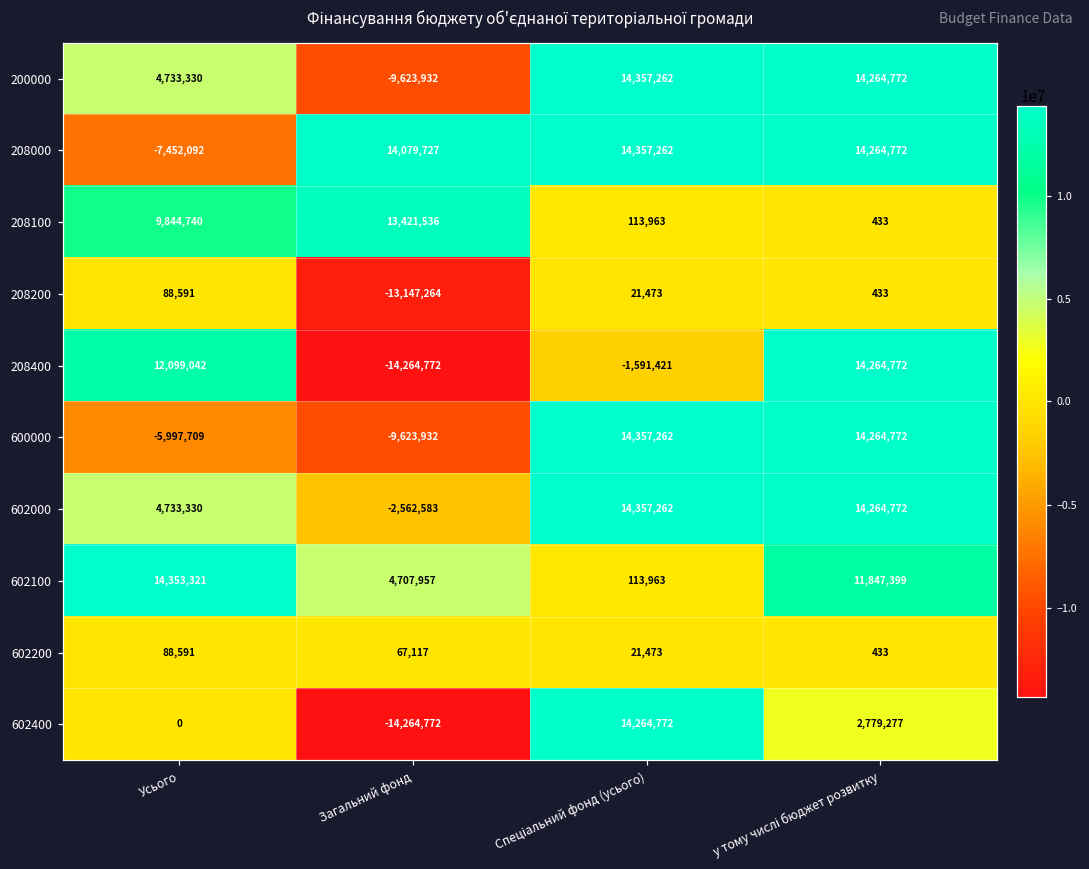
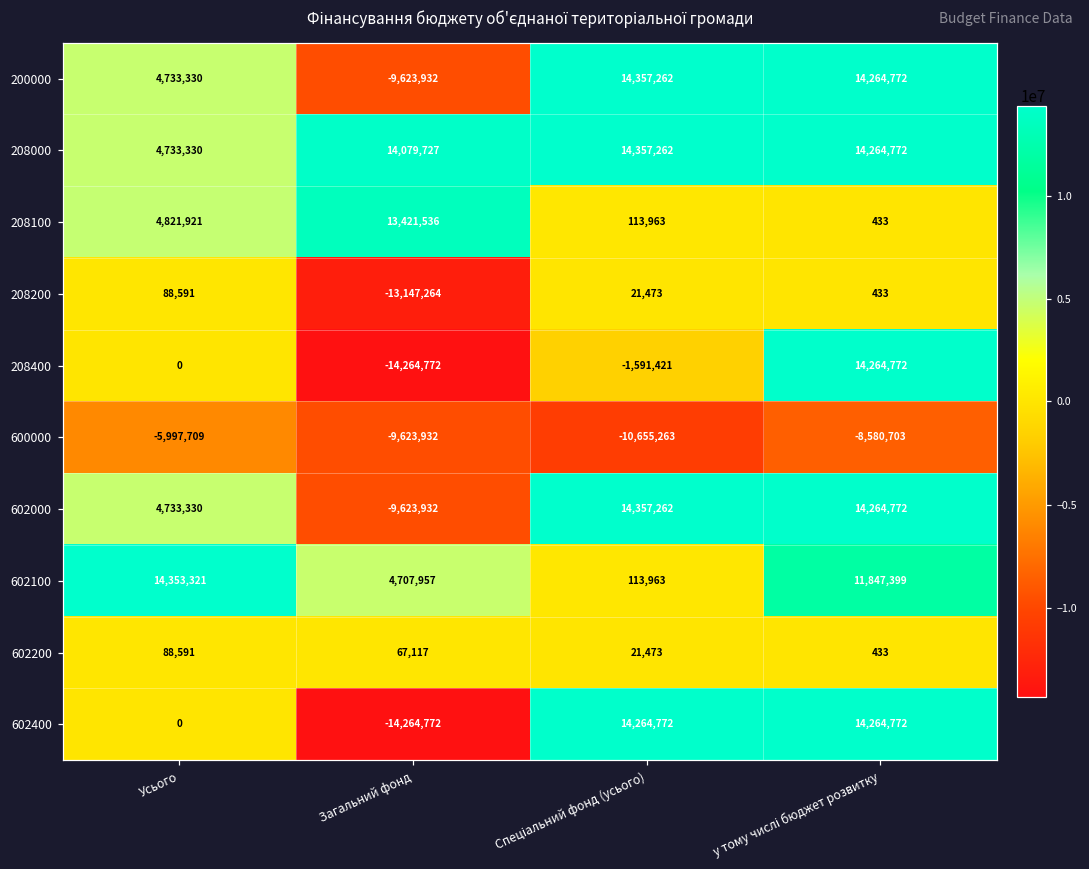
  {
    "200000": {
      "Усього": "4,733,330",
      "Загальний фонд": "-9,623,932",
      "Спеціальний фонд (усього)": "14,357,262",
      "у тому числі бюджет розвитку": "14,264,772"
    },
    "208000": {
-     "Усього": "-7,452,092",
+     "Усього": "4,733,330",
      "Загальний фонд": "14,079,727",
      "Спеціальний фонд (усього)": "14,357,262",
      "у тому числі бюджет розвитку": "14,264,772"
    },
    "208100": {
-     "Усього": "9,844,740",
+     "Усього": "4,821,921",
      "Загальний фонд": "13,421,536",
      "Спеціальний фонд (усього)": "113,963",
      "у тому числі бюджет розвитку": "433"
    },
    "208200": {
      "Усього": "88,591",
      "Загальний фонд": "-13,147,264",
      "Спеціальний фонд (усього)": "21,473",
      "у тому числі бюджет розвитку": "433"
    },
    "208400": {
-     "Усього": "12,099,042",
+     "Усього": "0",
      "Загальний фонд": "-14,264,772",
      "Спеціальний фонд (усього)": "-1,591,421",
      "у тому числі бюджет розвитку": "14,264,772"
    },
    "600000": {
      "Усього": "-5,997,709",
      "Загальний фонд": "-9,623,932",
-     "Спеціальний фонд (усього)": "14,357,262",
-     "у тому числі бюджет розвитку": "14,264,772"
+     "Спеціальний фонд (усього)": "-10,655,263",
+     "у тому числі бюджет розвитку": "-8,580,703"
    },
    "602000": {
      "Усього": "4,733,330",
-     "Загальний фонд": "-2,562,583",
+     "Загальний фонд": "-9,623,932",
      "Спеціальний фонд (усього)": "14,357,262",
      "у тому числі бюджет розвитку": "14,264,772"
    },
    "602100": {
      "Усього": "14,353,321",
      "Загальний фонд": "4,707,957",
      "Спеціальний фонд (усього)": "113,963",
      "у тому числі бюджет розвитку": "11,847,399"
    },
    "602200": {
      "Усього": "88,591",
      "Загальний фонд": "67,117",
      "Спеціальний фонд (усього)": "21,473",
      "у тому числі бюджет розвитку": "433"
    },
    "602400": {
      "Усього": "0",
      "Загальний фонд": "-14,264,772",
      "Спеціальний фонд (усього)": "14,264,772",
-     "у тому числі бюджет розвитку": "2,779,277"
+     "у тому числі бюджет розвитку": "14,264,772"
    }
  }
